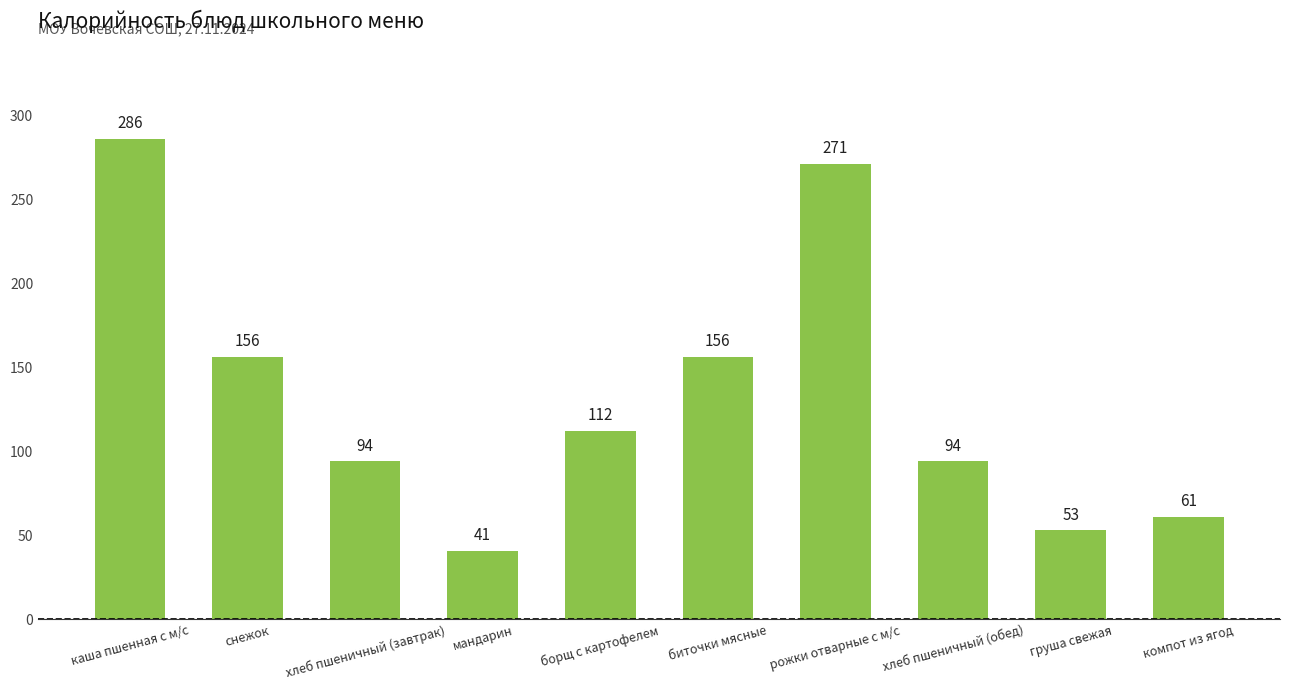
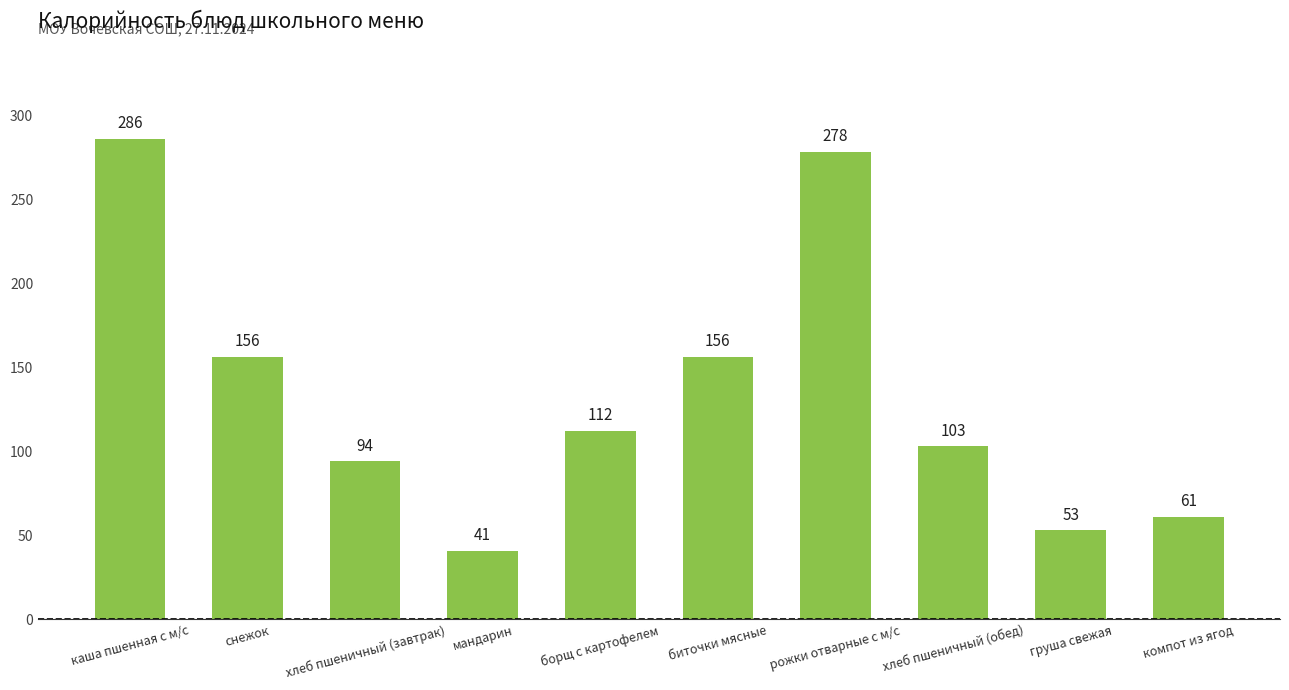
  {
    "каша пшенная с м/с": 286,
    "снежок": 156,
    "хлеб пшеничный (завтрак)": 94,
    "мандарин": 41,
    "борщ с картофелем": 112,
    "биточки мясные": 156,
-   "рожки отварные с м/с": 271,
-   "хлеб пшеничный (обед)": 94,
+   "рожки отварные с м/с": 278,
+   "хлеб пшеничный (обед)": 103,
    "груша свежая": 53,
    "компот из ягод": 61
  }
